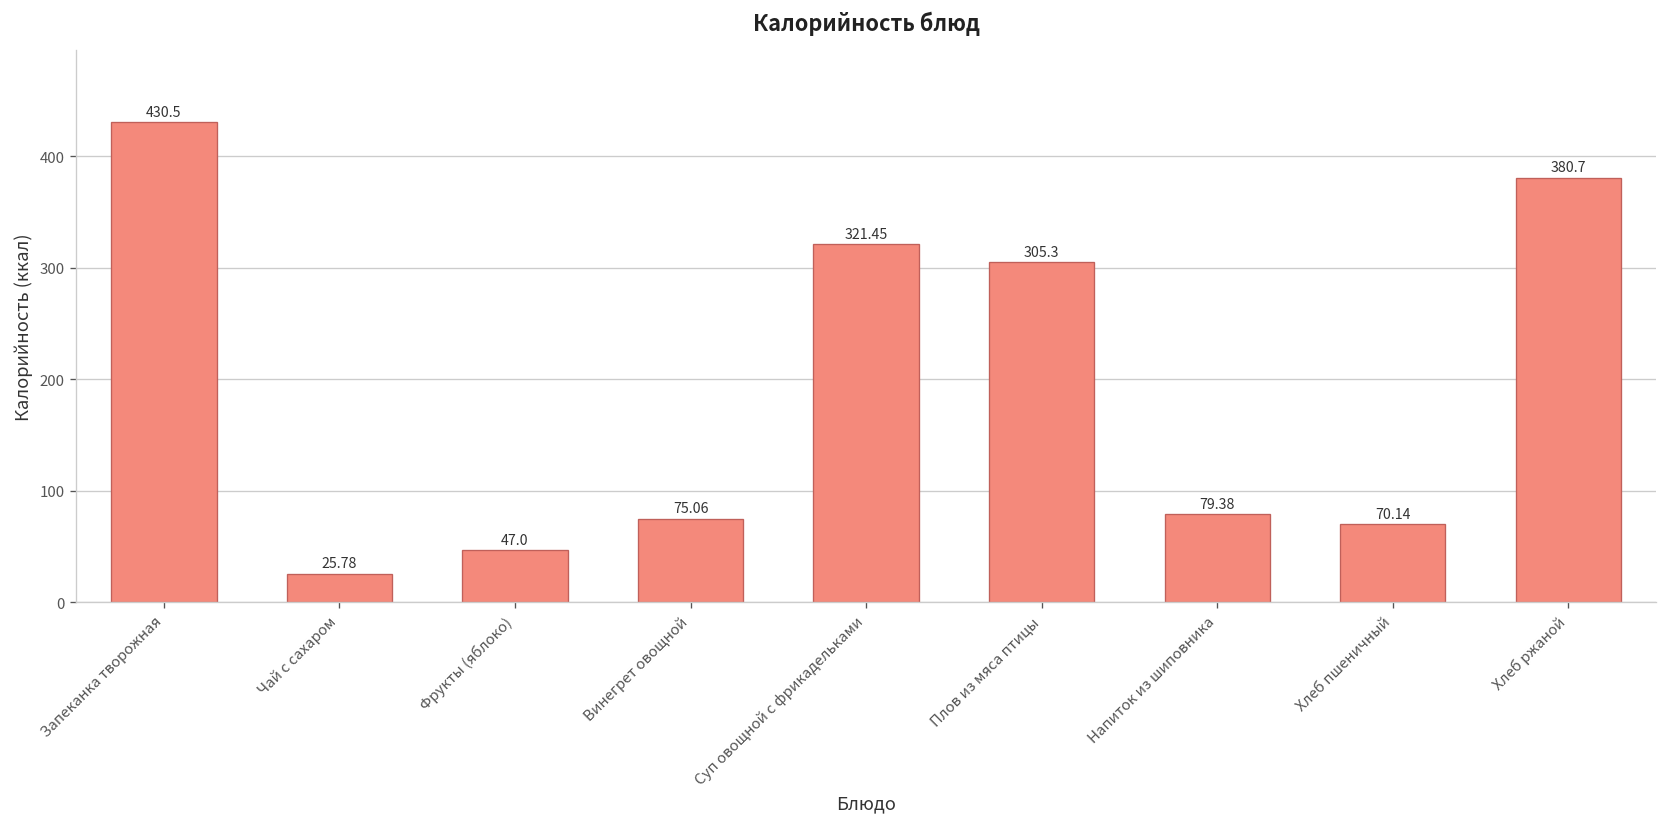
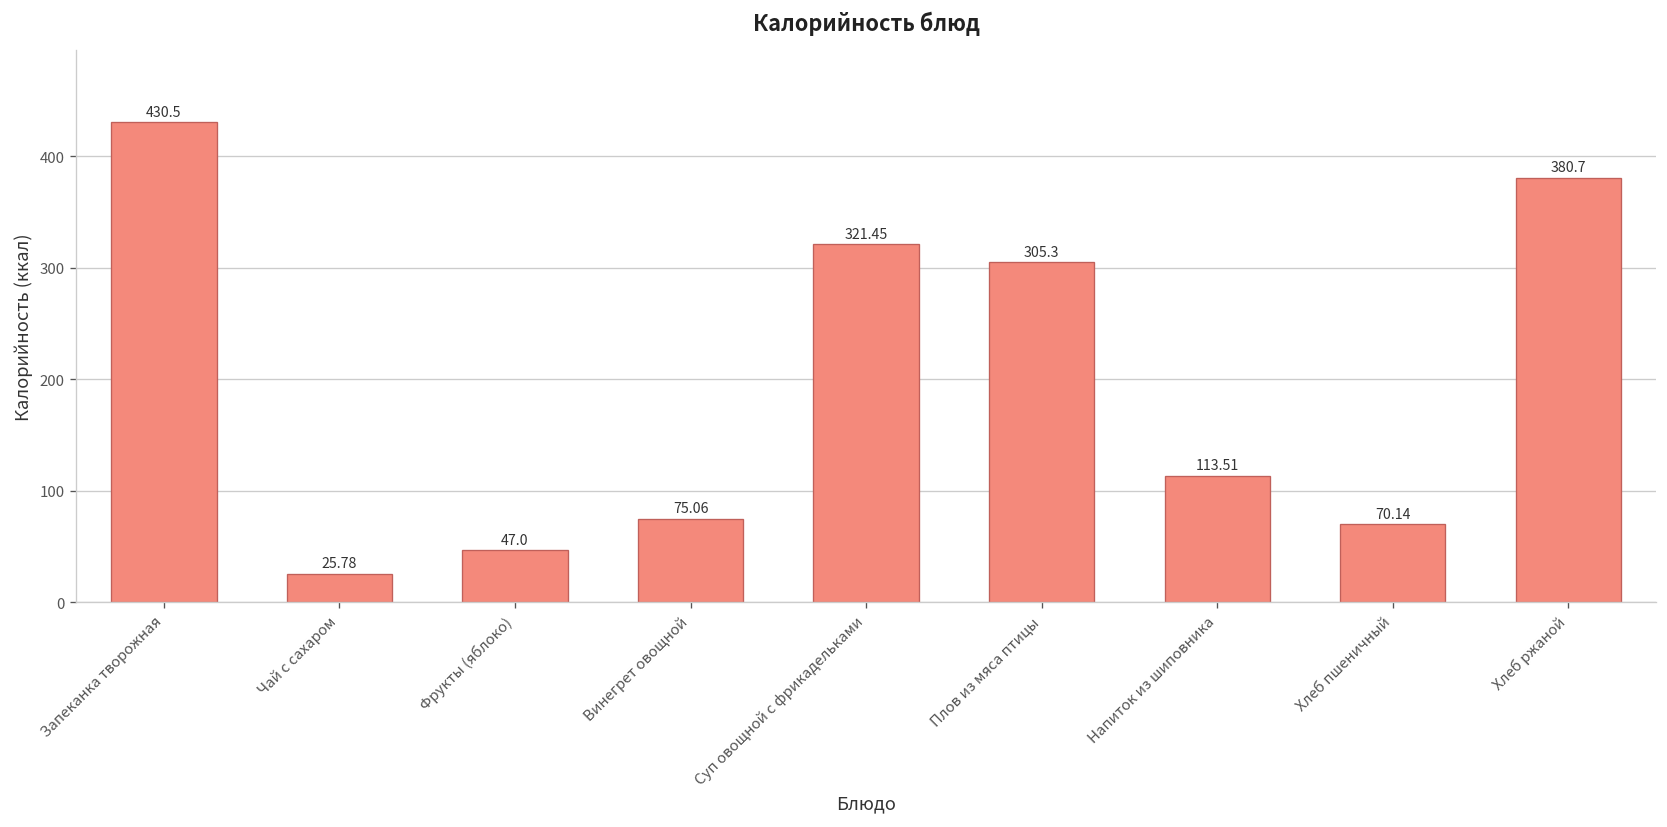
  {
    "Запеканка творожная": 430.5,
    "Чай с сахаром": 25.78,
    "Фрукты (яблоко)": 47.0,
    "Винегрет овощной": 75.06,
    "Суп овощной с фрикадельками": 321.45,
    "Плов из мяса птицы": 305.3,
-   "Напиток из шиповника": 79.38,
+   "Напиток из шиповника": 113.51,
    "Хлеб пшеничный": 70.14,
    "Хлеб ржаной": 380.7
  }
